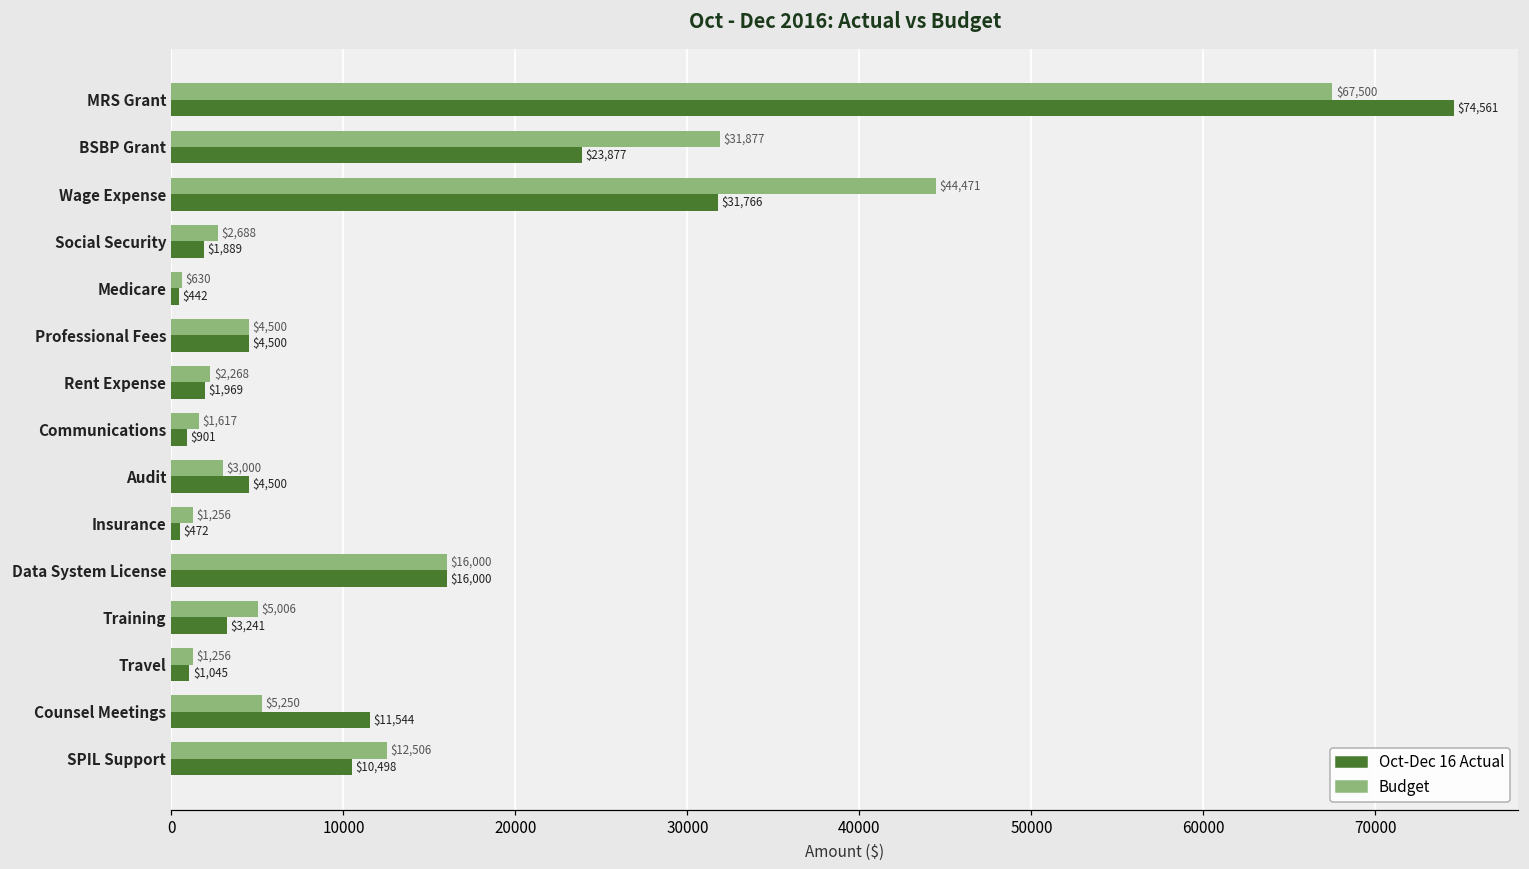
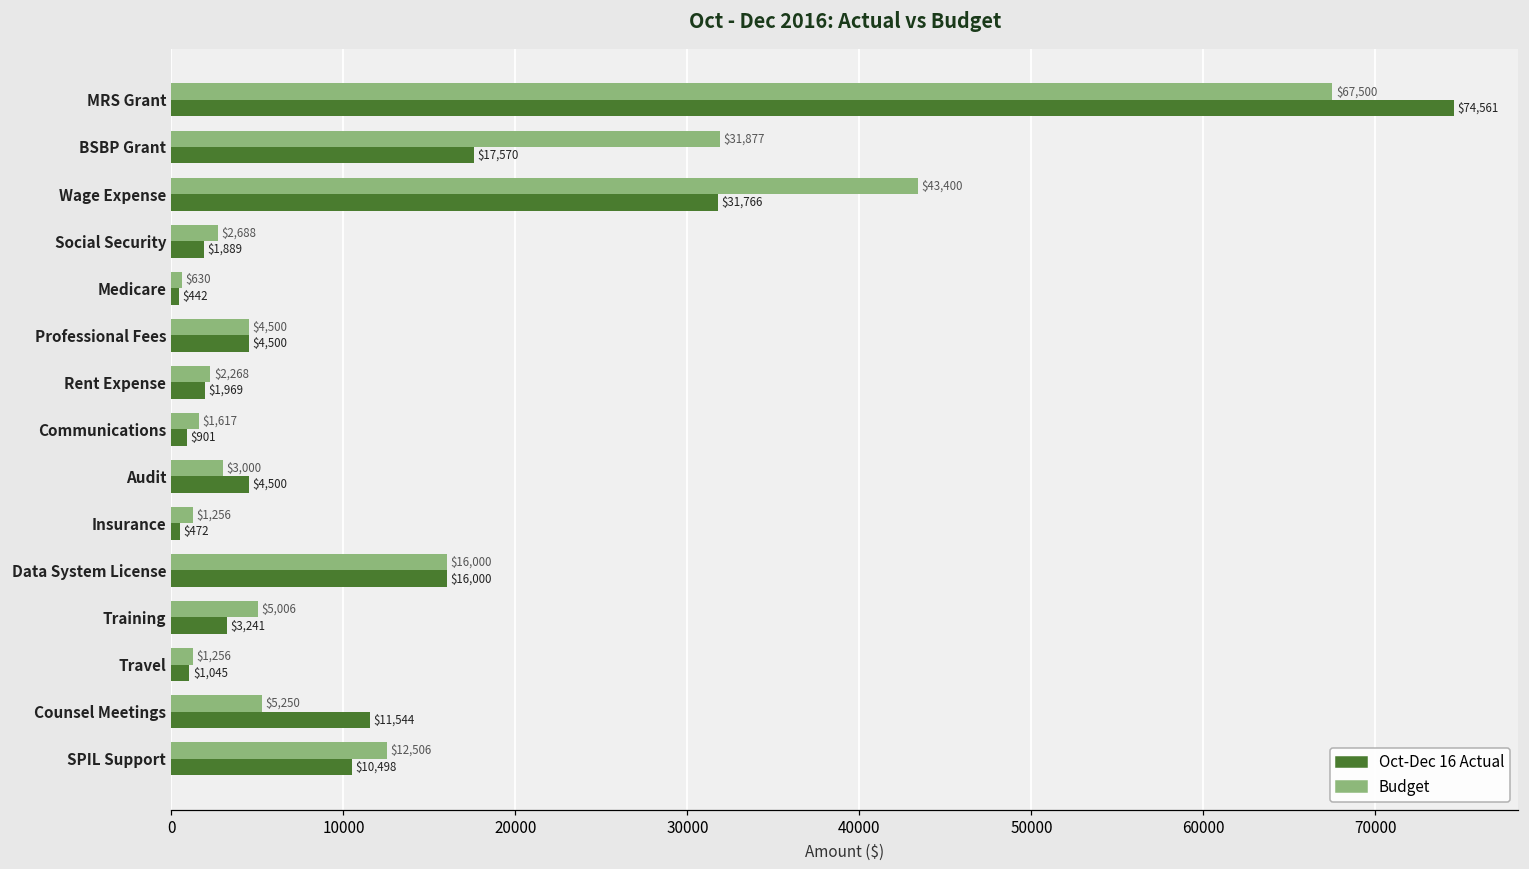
  {
    "Oct-Dec 16 Actual": {
      "MRS Grant": "$74,561",
-     "BSBP Grant": "$23,877",
+     "BSBP Grant": "$17,570",
      "Wage Expense": "$31,766",
      "Social Security": "$1,889",
      "Medicare": "$442",
      "Professional Fees": "$4,500",
      "Rent Expense": "$1,969",
      "Communications": "$901",
      "Audit": "$4,500",
      "Insurance": "$472",
      "Data System License": "$16,000",
      "Training": "$3,241",
      "Travel": "$1,045",
      "Counsel Meetings": "$11,544",
      "SPIL Support": "$10,498"
    },
    "Budget": {
      "MRS Grant": "$67,500",
      "BSBP Grant": "$31,877",
-     "Wage Expense": "$44,471",
+     "Wage Expense": "$43,400",
      "Social Security": "$2,688",
      "Medicare": "$630",
      "Professional Fees": "$4,500",
      "Rent Expense": "$2,268",
      "Communications": "$1,617",
      "Audit": "$3,000",
      "Insurance": "$1,256",
      "Data System License": "$16,000",
      "Training": "$5,006",
      "Travel": "$1,256",
      "Counsel Meetings": "$5,250",
      "SPIL Support": "$12,506"
    }
  }
